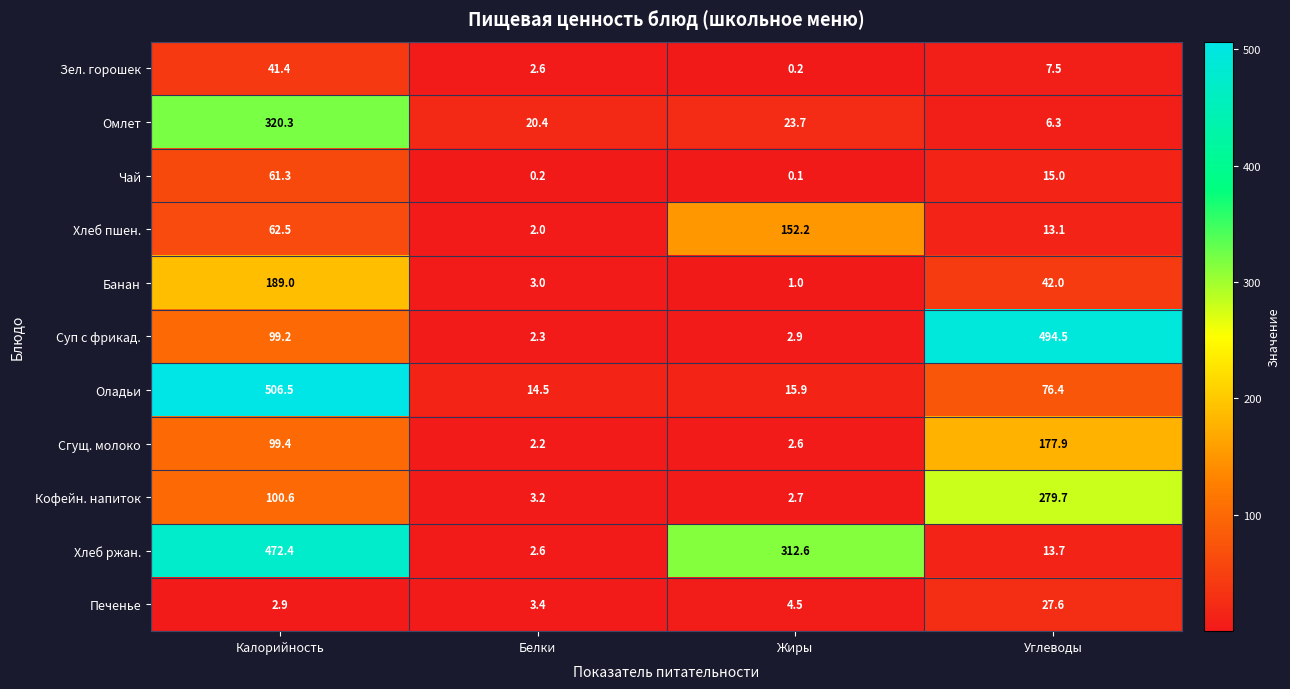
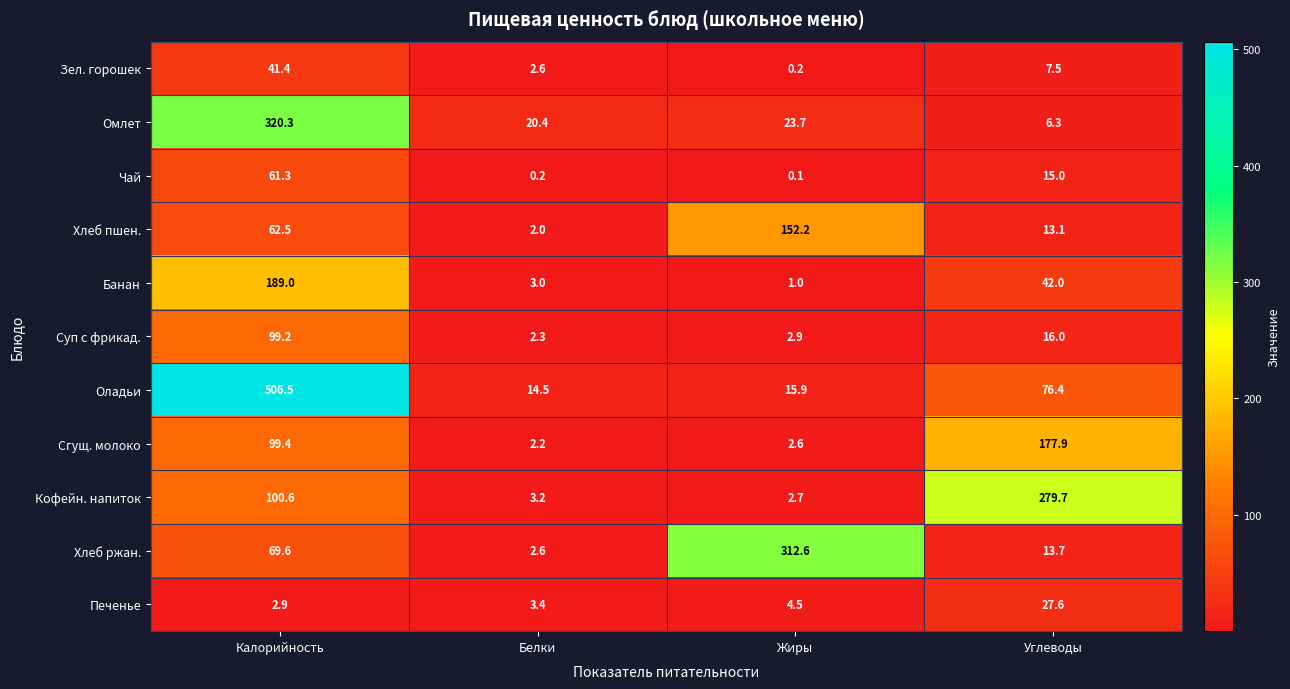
  {
    "Зел. горошек": {
      "Калорийность": 41.4,
      "Белки": 2.6,
      "Жиры": 0.2,
      "Углеводы": 7.5
    },
    "Омлет": {
      "Калорийность": 320.3,
      "Белки": 20.4,
      "Жиры": 23.7,
      "Углеводы": 6.3
    },
    "Чай": {
      "Калорийность": 61.3,
      "Белки": 0.2,
      "Жиры": 0.1,
      "Углеводы": 15.0
    },
    "Хлеб пшен.": {
      "Калорийность": 62.5,
      "Белки": 2.0,
      "Жиры": 152.2,
      "Углеводы": 13.1
    },
    "Банан": {
      "Калорийность": 189.0,
      "Белки": 3.0,
      "Жиры": 1.0,
      "Углеводы": 42.0
    },
    "Суп с фрикад.": {
      "Калорийность": 99.2,
      "Белки": 2.3,
      "Жиры": 2.9,
-     "Углеводы": 494.5
+     "Углеводы": 16.0
    },
    "Оладьи": {
      "Калорийность": 506.5,
      "Белки": 14.5,
      "Жиры": 15.9,
      "Углеводы": 76.4
    },
    "Сгущ. молоко": {
      "Калорийность": 99.4,
      "Белки": 2.2,
      "Жиры": 2.6,
      "Углеводы": 177.9
    },
    "Кофейн. напиток": {
      "Калорийность": 100.6,
      "Белки": 3.2,
      "Жиры": 2.7,
      "Углеводы": 279.7
    },
    "Хлеб ржан.": {
-     "Калорийность": 472.4,
+     "Калорийность": 69.6,
      "Белки": 2.6,
      "Жиры": 312.6,
      "Углеводы": 13.7
    },
    "Печенье": {
      "Калорийность": 2.9,
      "Белки": 3.4,
      "Жиры": 4.5,
      "Углеводы": 27.6
    }
  }
